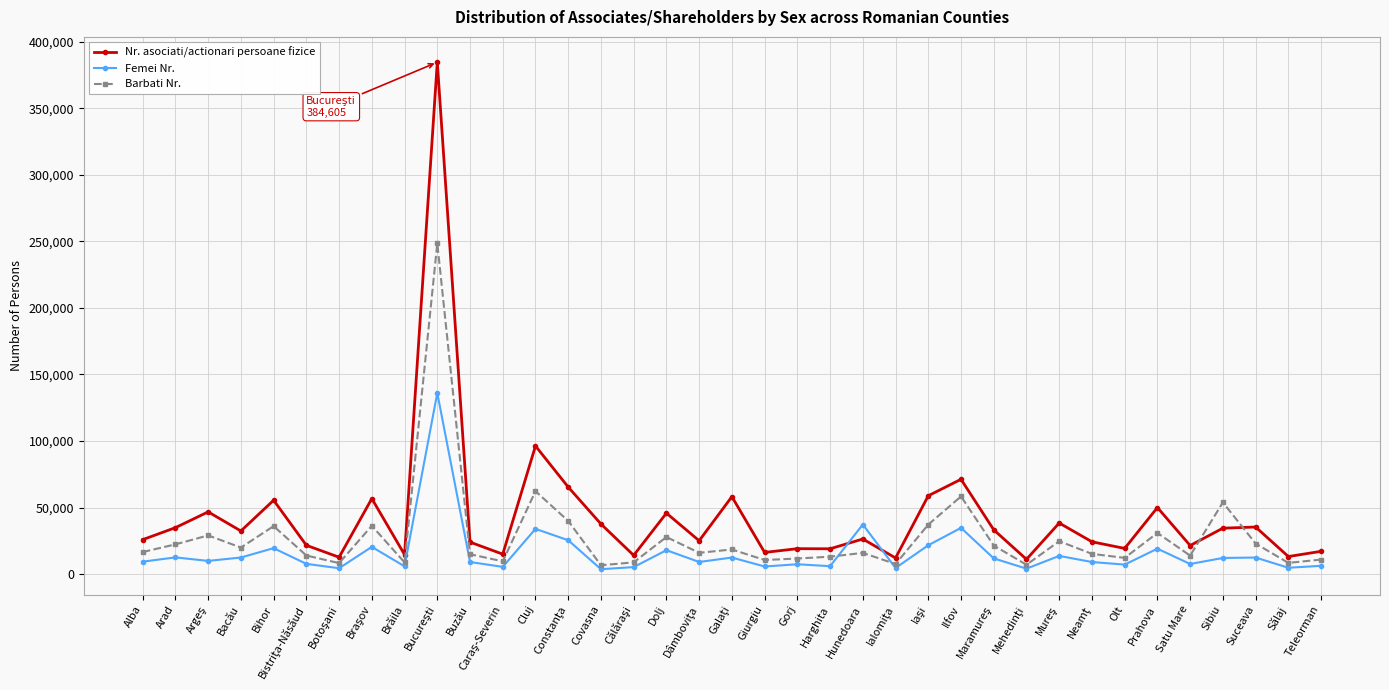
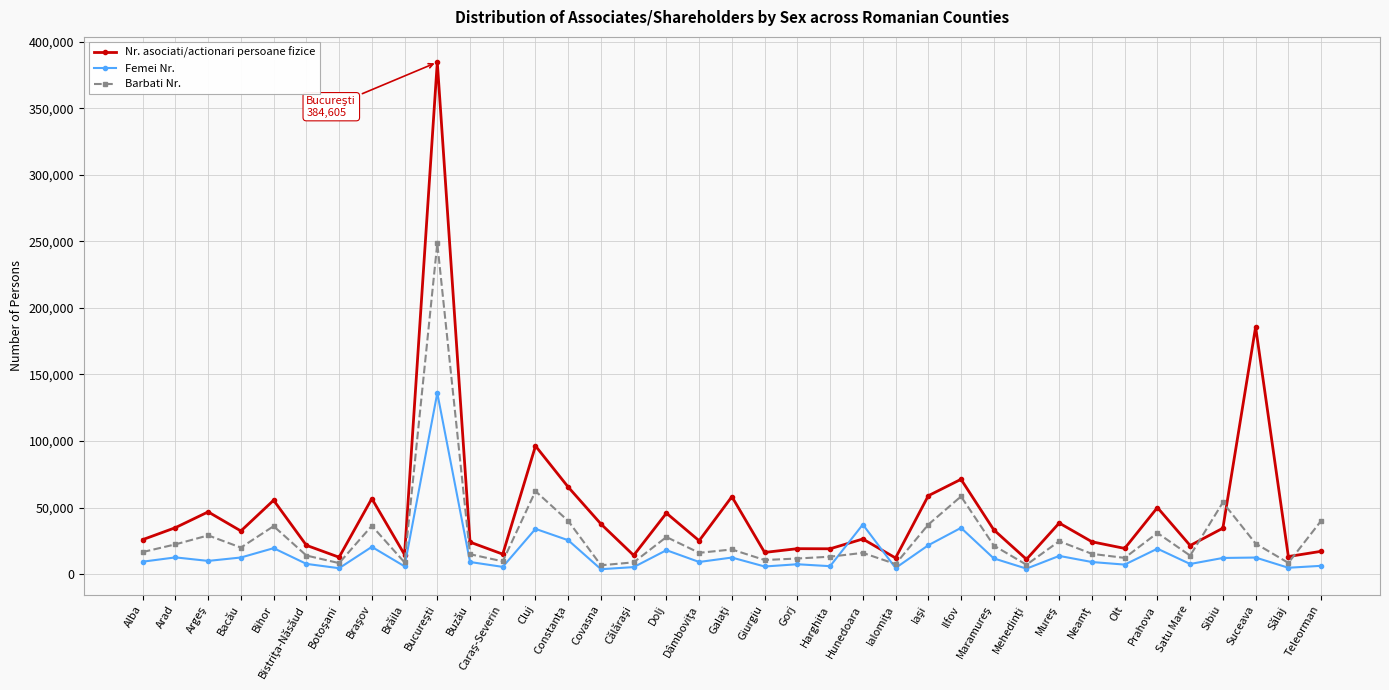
  {
    "Nr. asociati/actionari persoane fizice": {
      "Alba": "26,000",
      "Arad": "35,000",
      "Argeş": "47,000",
      "Bacău": "32,000",
      "Bihor": "55,000",
      "Bistriţa-Năsăud": "22,000",
      "Botoşani": "13,000",
      "Braşov": "57,000",
      "Brăila": "15,000",
      "Buzău": "24,000",
      "Caraş-Severin": "15,000",
      "Cluj": "96,000",
      "Constanţa": "65,000",
      "Covasna": "38,000",
      "Călăraşi": "14,000",
      "Dolj": "46,000",
      "Dâmboviţa": "25,000",
      "Galaţi": "58,000",
      "Giurgiu": "16,000",
      "Gorj": "19,000",
      "Harghita": "19,000",
      "Hunedoara": "26,000",
      "Ialomiţa": "12,000",
      "Iaşi": "59,000",
      "Ilfov": "71,000",
      "Maramureş": "33,000",
      "Mehedinţi": "11,000",
      "Mureş": "38,000",
      "Neamţ": "24,000",
      "Olt": "19,000",
      "Prahova": "50,000",
      "Satu Mare": "21,000",
      "Sibiu": "34,000",
-     "Suceava": "35,000",
+     "Suceava": "186,000",
      "Sălaj": "13,000",
      "Teleorman": "17,000"
    },
    "Femei Nr.": {
      "Alba": "9,000",
      "Arad": "13,000",
      "Argeş": "10,000",
      "Bacău": "12,000",
      "Bihor": "19,000",
      "Bistriţa-Năsăud": "8,000",
      "Botoşani": "4,000",
      "Braşov": "20,000",
      "Brăila": "6,000",
      "Bucureşti": "136,000",
      "Buzău": "9,000",
      "Caraş-Severin": "5,000",
      "Cluj": "34,000",
      "Constanţa": "25,000",
      "Covasna": "4,000",
      "Călăraşi": "5,000",
      "Dolj": "18,000",
      "Dâmboviţa": "9,000",
      "Galaţi": "12,000",
      "Giurgiu": "6,000",
      "Gorj": "7,000",
      "Harghita": "6,000",
      "Hunedoara": "37,000",
      "Ialomiţa": "5,000",
      "Iaşi": "22,000",
      "Ilfov": "35,000",
      "Maramureş": "12,000",
      "Mehedinţi": "4,000",
      "Mureş": "14,000",
      "Neamţ": "9,000",
      "Olt": "7,000",
      "Prahova": "19,000",
      "Satu Mare": "8,000",
      "Sibiu": "12,000",
      "Suceava": "12,000",
      "Sălaj": "5,000",
      "Teleorman": "6,000"
    },
    "Barbati Nr.": {
      "Alba": "17,000",
      "Arad": "22,000",
      "Argeş": "29,000",
      "Bacău": "20,000",
      "Bihor": "36,000",
      "Bistriţa-Năsăud": "14,000",
      "Botoşani": "8,000",
      "Braşov": "36,000",
      "Brăila": "9,000",
      "Bucureşti": "249,000",
      "Buzău": "15,000",
      "Caraş-Severin": "10,000",
      "Cluj": "62,000",
      "Constanţa": "40,000",
      "Covasna": "7,000",
      "Călăraşi": "9,000",
      "Dolj": "28,000",
      "Dâmboviţa": "16,000",
      "Galaţi": "18,000",
      "Giurgiu": "11,000",
      "Gorj": "12,000",
      "Harghita": "13,000",
      "Hunedoara": "16,000",
      "Ialomiţa": "8,000",
      "Iaşi": "37,000",
      "Ilfov": "58,000",
      "Maramureş": "21,000",
      "Mehedinţi": "7,000",
      "Mureş": "25,000",
      "Neamţ": "15,000",
      "Olt": "12,000",
      "Prahova": "31,000",
      "Satu Mare": "14,000",
      "Sibiu": "54,000",
      "Suceava": "23,000",
      "Sălaj": "8,000",
-     "Teleorman": "11,000"
+     "Teleorman": "40,000"
    }
  }
